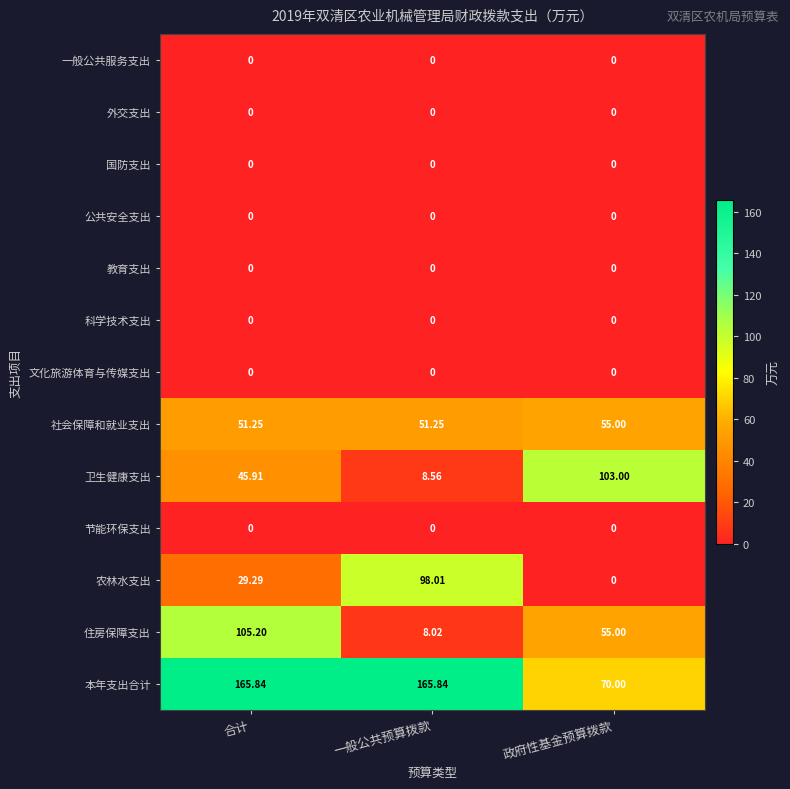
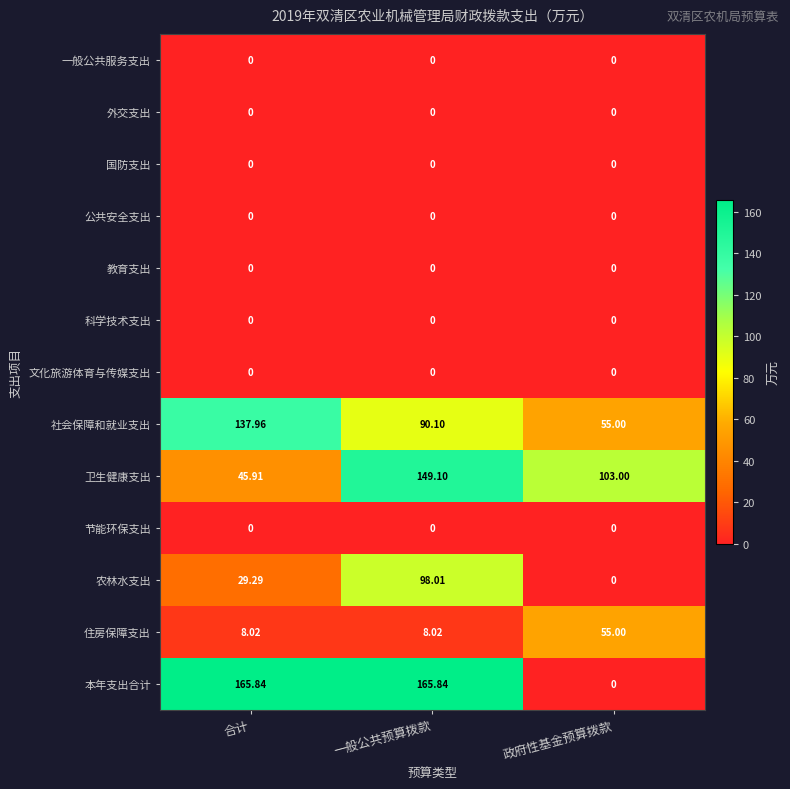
  {
    "一般公共服务支出": {
      "合计": 0,
      "一般公共预算拨款": 0,
      "政府性基金预算拨款": 0
    },
    "外交支出": {
      "合计": 0,
      "一般公共预算拨款": 0,
      "政府性基金预算拨款": 0
    },
    "国防支出": {
      "合计": 0,
      "一般公共预算拨款": 0,
      "政府性基金预算拨款": 0
    },
    "公共安全支出": {
      "合计": 0,
      "一般公共预算拨款": 0,
      "政府性基金预算拨款": 0
    },
    "教育支出": {
      "合计": 0,
      "一般公共预算拨款": 0,
      "政府性基金预算拨款": 0
    },
    "科学技术支出": {
      "合计": 0,
      "一般公共预算拨款": 0,
      "政府性基金预算拨款": 0
    },
    "文化旅游体育与传媒支出": {
      "合计": 0,
      "一般公共预算拨款": 0,
      "政府性基金预算拨款": 0
    },
    "社会保障和就业支出": {
-     "合计": 51.25,
-     "一般公共预算拨款": 51.25,
+     "合计": 137.96,
+     "一般公共预算拨款": 90.10,
      "政府性基金预算拨款": 55.00
    },
    "卫生健康支出": {
      "合计": 45.91,
-     "一般公共预算拨款": 8.56,
+     "一般公共预算拨款": 149.10,
      "政府性基金预算拨款": 103.00
    },
    "节能环保支出": {
      "合计": 0,
      "一般公共预算拨款": 0,
      "政府性基金预算拨款": 0
    },
    "农林水支出": {
      "合计": 29.29,
      "一般公共预算拨款": 98.01,
      "政府性基金预算拨款": 0
    },
    "住房保障支出": {
-     "合计": 105.20,
+     "合计": 8.02,
      "一般公共预算拨款": 8.02,
      "政府性基金预算拨款": 55.00
    },
    "本年支出合计": {
      "合计": 165.84,
      "一般公共预算拨款": 165.84,
-     "政府性基金预算拨款": 70.00
+     "政府性基金预算拨款": 0
    }
  }
